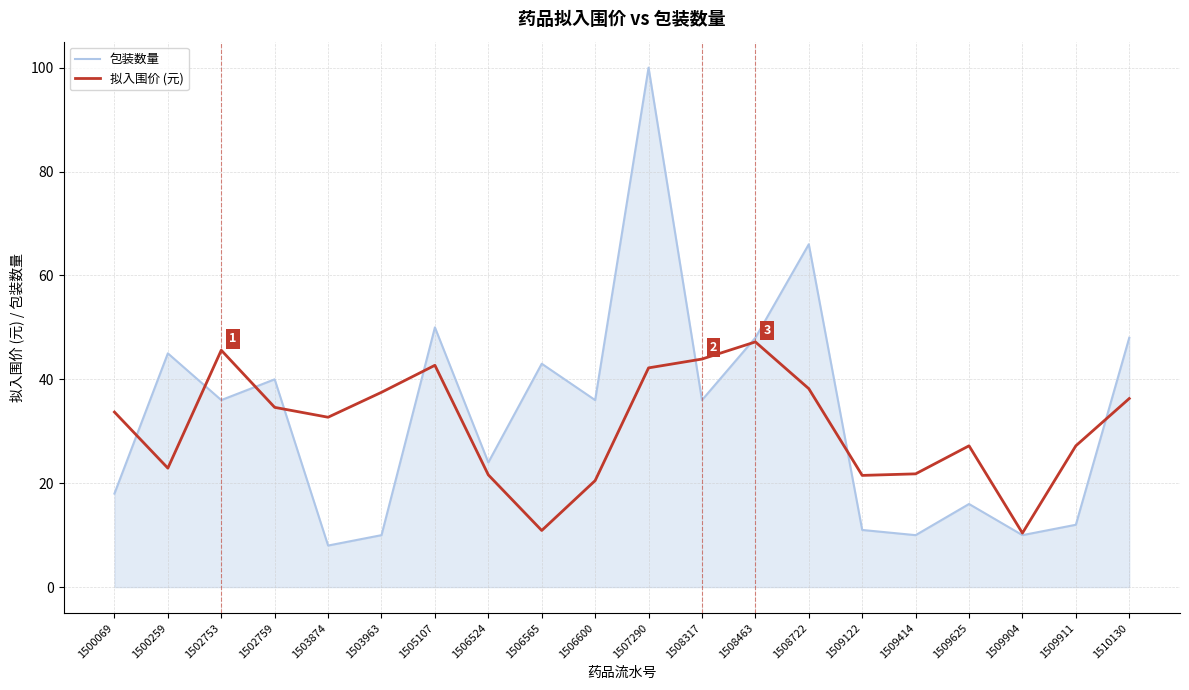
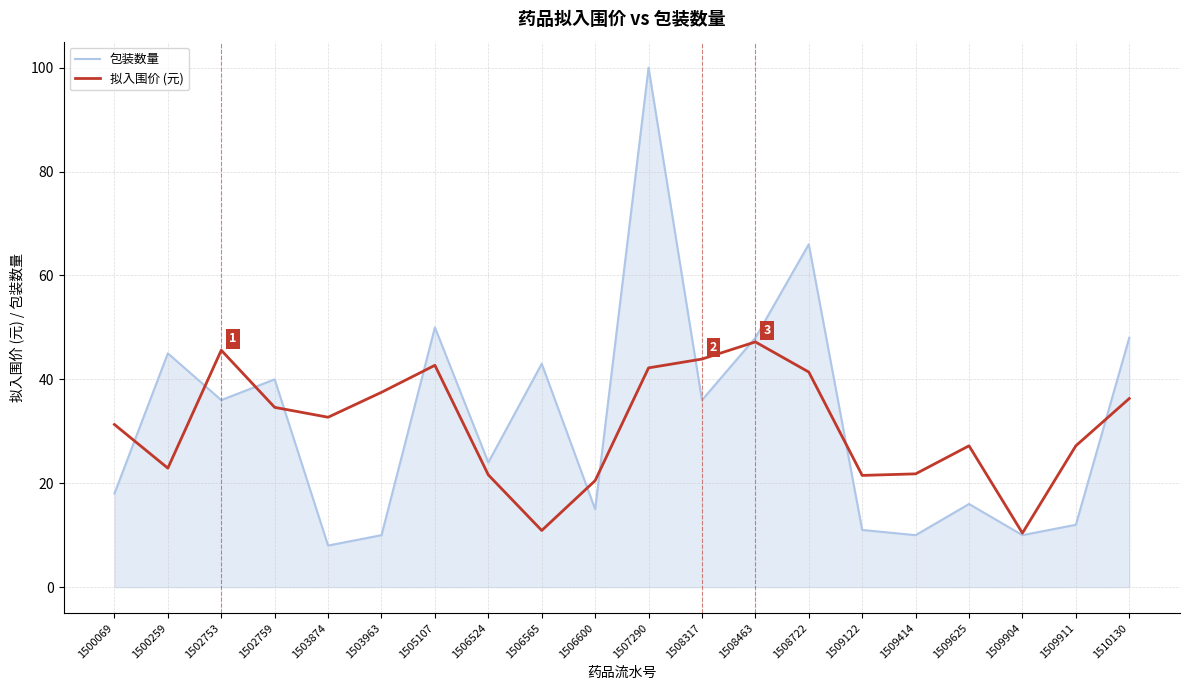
  {
    "包装数量": {
      "1500069": 18,
      "1500259": 45,
      "1502753": 36,
      "1502759": 40,
      "1503874": 8,
      "1503963": 10,
      "1505107": 50,
      "1506524": 24,
      "1506565": 43,
-     "1506600": 36,
+     "1506600": 15,
      "1507290": 100,
      "1508317": 36,
      "1508722": 66,
      "1509122": 11,
      "1509414": 10,
      "1509625": 16,
      "1509911": 12,
      "1510130": 48
    },
    "拟入围价 (元)": {
-     "1500069": 34,
+     "1500069": 31,
      "1500259": 23,
      "1502759": 35,
      "1503874": 33,
      "1503963": 38,
      "1505107": 43,
      "1506524": 22,
      "1506565": 11,
      "1506600": 21,
      "1507290": 42,
      "1508463": 47,
-     "1508722": 38,
+     "1508722": 41,
      "1509122": 22,
      "1509414": 22,
      "1509625": 27,
      "1509911": 27,
      "1510130": 36
    }
  }
